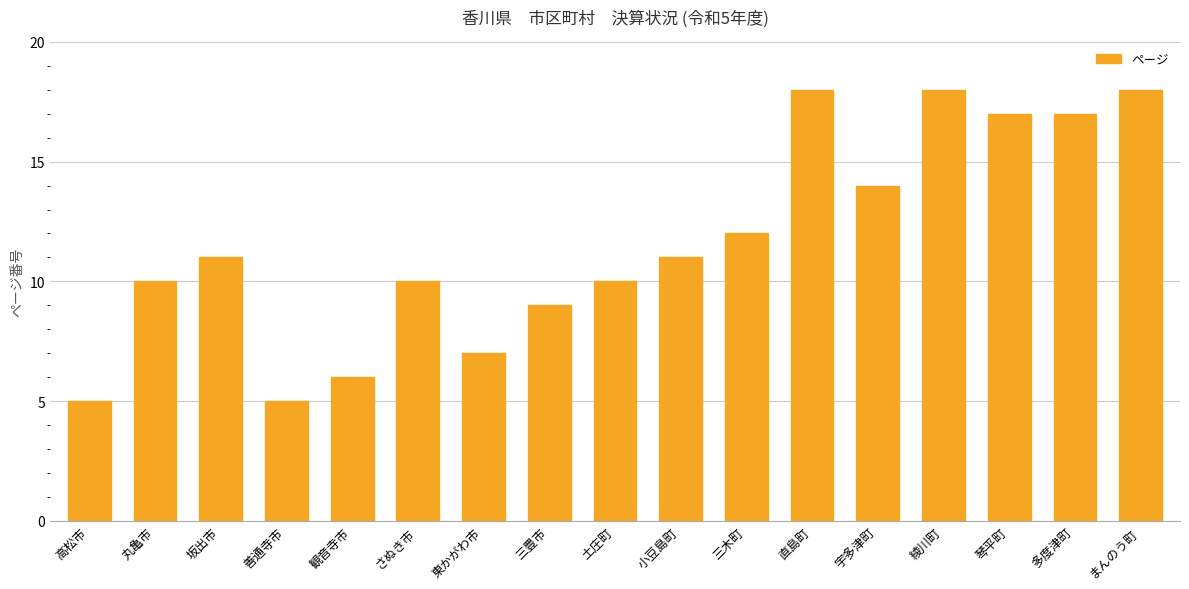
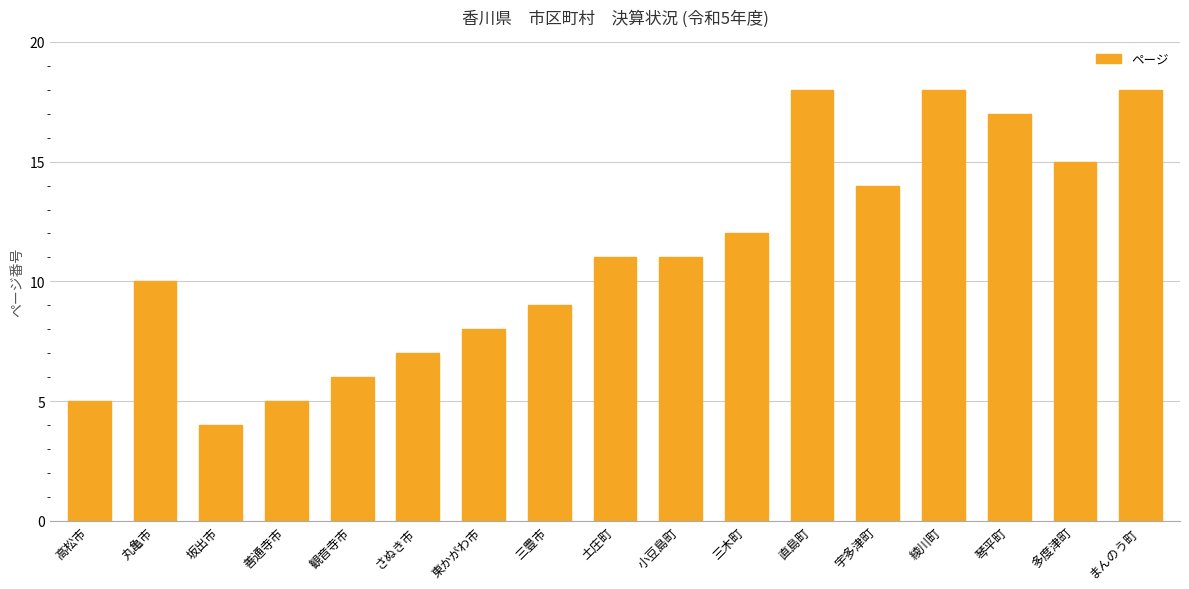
  {
    "高松市": 5,
    "丸亀市": 10,
-   "坂出市": 11,
+   "坂出市": 4,
    "善通寺市": 5,
    "観音寺市": 6,
-   "さぬき市": 10,
-   "東かがわ市": 7,
+   "さぬき市": 7,
+   "東かがわ市": 8,
    "三豊市": 9,
-   "土庄町": 10,
+   "土庄町": 11,
    "小豆島町": 11,
    "三木町": 12,
    "直島町": 18,
    "宇多津町": 14,
    "綾川町": 18,
    "琴平町": 17,
-   "多度津町": 17,
+   "多度津町": 15,
    "まんのう町": 18
  }
